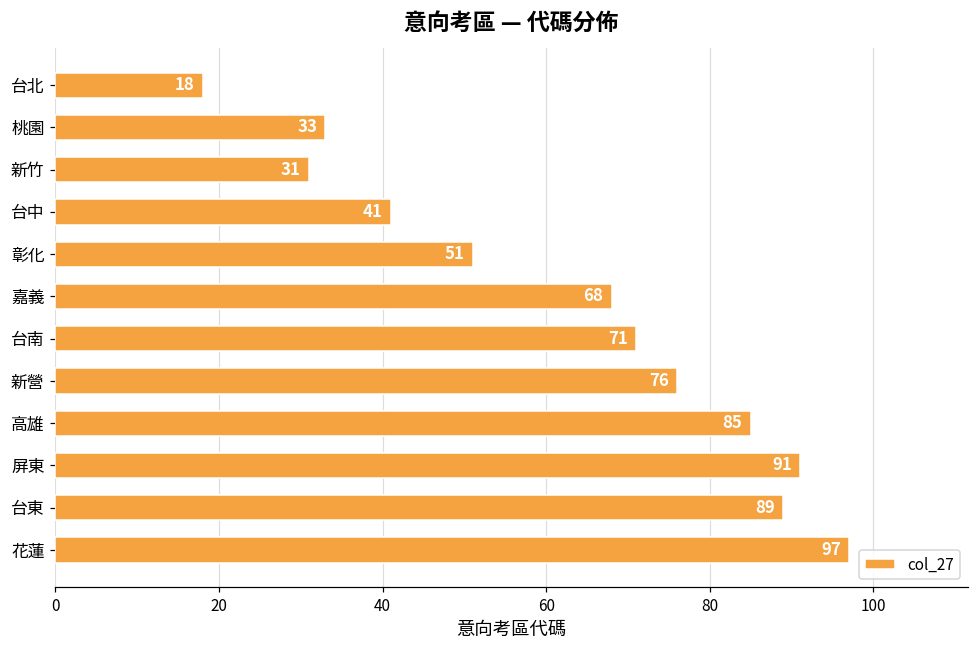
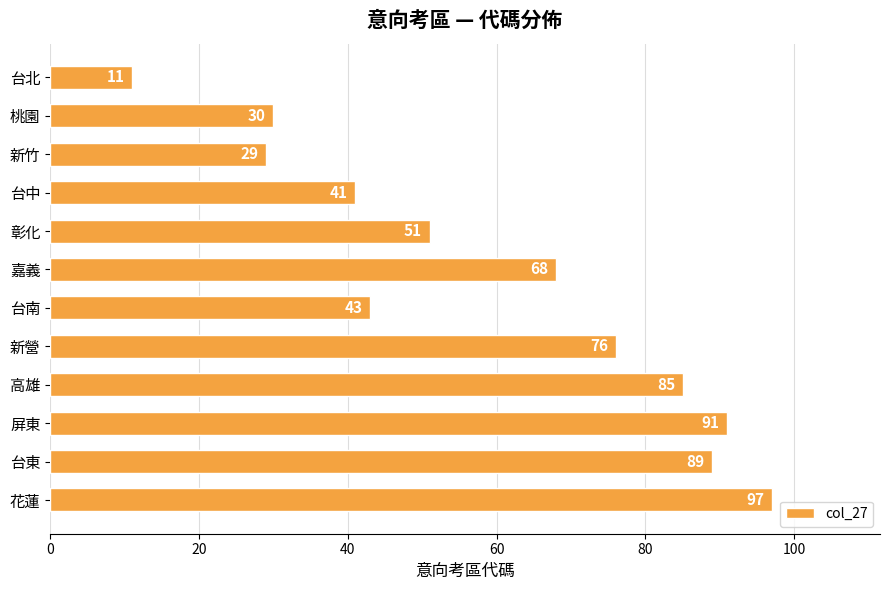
  {
-   "台北": 18,
-   "桃園": 33,
-   "新竹": 31,
+   "台北": 11,
+   "桃園": 30,
+   "新竹": 29,
    "台中": 41,
    "彰化": 51,
    "嘉義": 68,
-   "台南": 71,
+   "台南": 43,
    "新營": 76,
    "高雄": 85,
    "屏東": 91,
    "台東": 89,
    "花蓮": 97
  }
